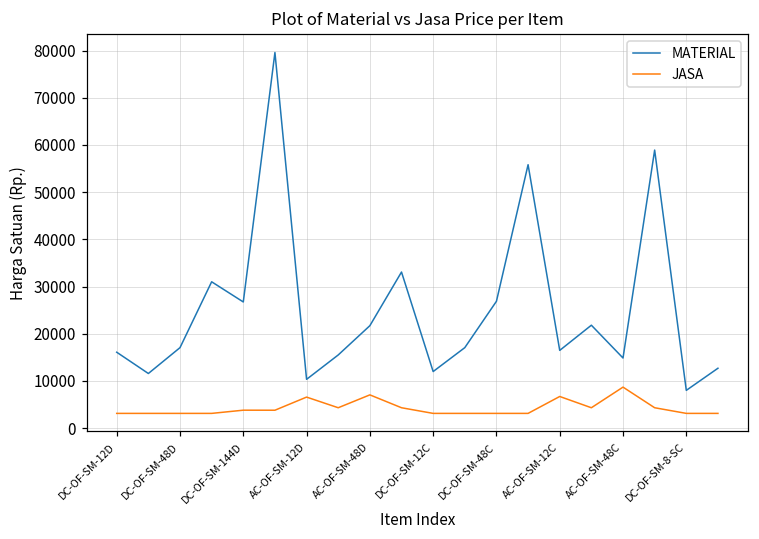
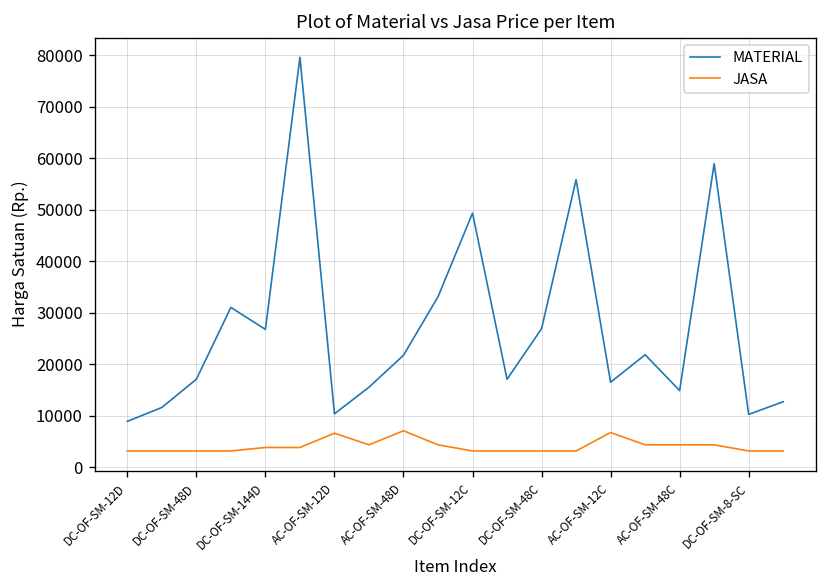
  {
    "MATERIAL": {
-     "DC-OF-SM-12D": 16000,
+     "DC-OF-SM-12D": 9000,
      "DC-OF-SM-48D": 17000,
      "DC-OF-SM-144D": 27000,
      "AC-OF-SM-12D": 10000,
      "AC-OF-SM-48D": 22000,
-     "DC-OF-SM-12C": 12000,
+     "DC-OF-SM-12C": 49000,
      "DC-OF-SM-48C": 27000,
      "AC-OF-SM-12C": 16000,
      "AC-OF-SM-48C": 15000,
-     "DC-OF-SM-8-SC": 8000
+     "DC-OF-SM-8-SC": 10000
    },
    "JASA": {
      "DC-OF-SM-12D": 3000,
      "DC-OF-SM-48D": 3000,
      "DC-OF-SM-144D": 4000,
      "AC-OF-SM-12D": 7000,
      "AC-OF-SM-48D": 7000,
      "DC-OF-SM-12C": 3000,
      "DC-OF-SM-48C": 3000,
      "AC-OF-SM-12C": 7000,
-     "AC-OF-SM-48C": 9000,
+     "AC-OF-SM-48C": 4000,
      "DC-OF-SM-8-SC": 3000
    }
  }
